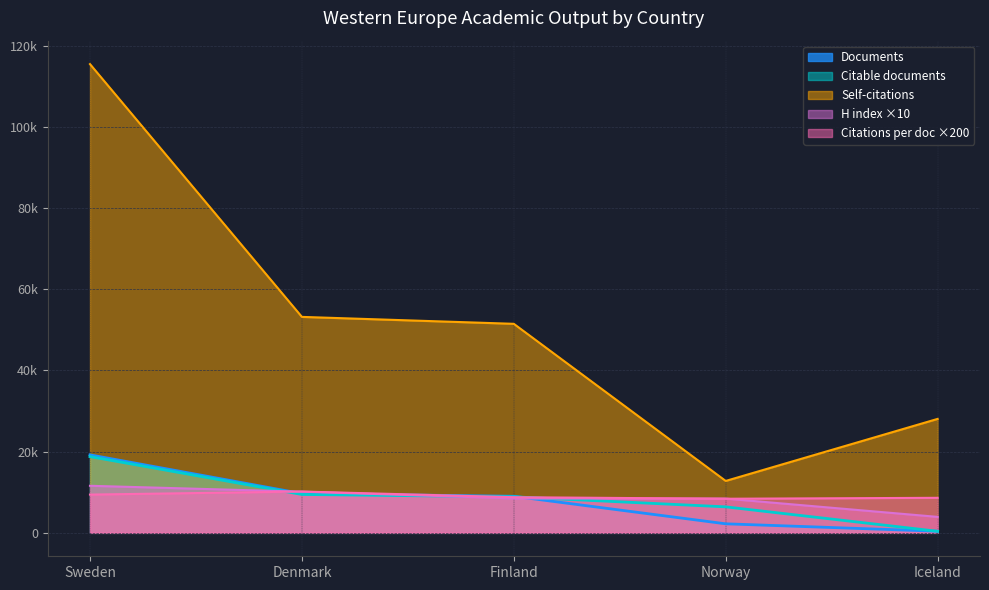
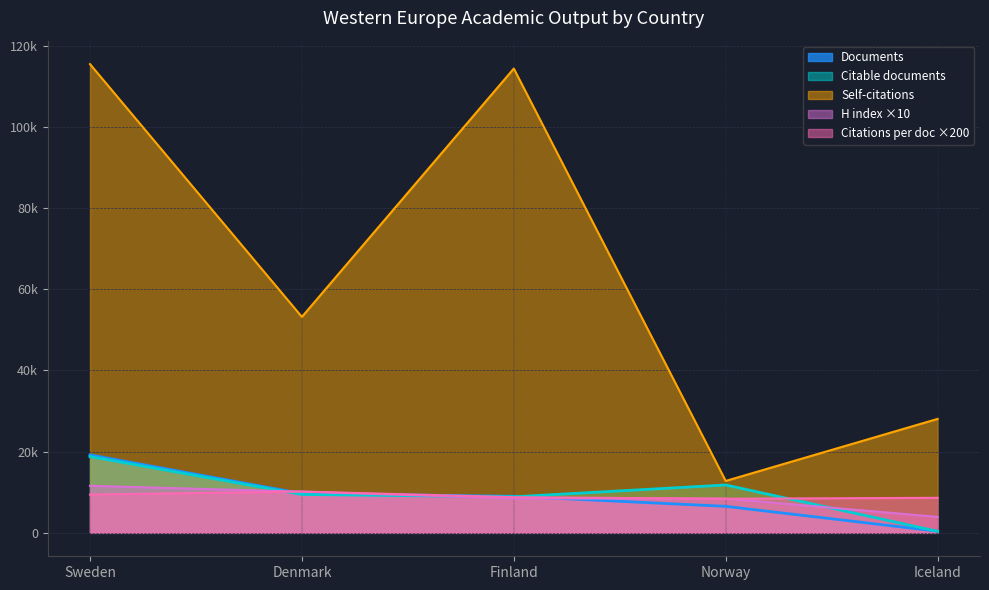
  {
    "Documents": {
-     "Norway": 2000
+     "Norway": 7000
    },
    "Citable documents": {
-     "Norway": 6000
+     "Norway": 12000
    },
    "Self-citations": {
      "Sweden": 115000,
      "Denmark": 53000,
-     "Finland": 51000,
+     "Finland": 114000,
      "Norway": 13000,
      "Iceland": 28000
    }
  }
